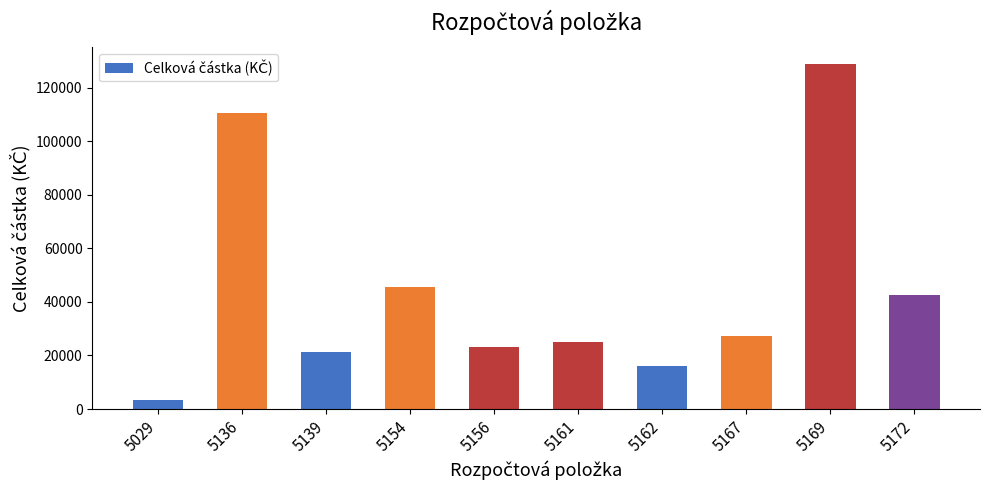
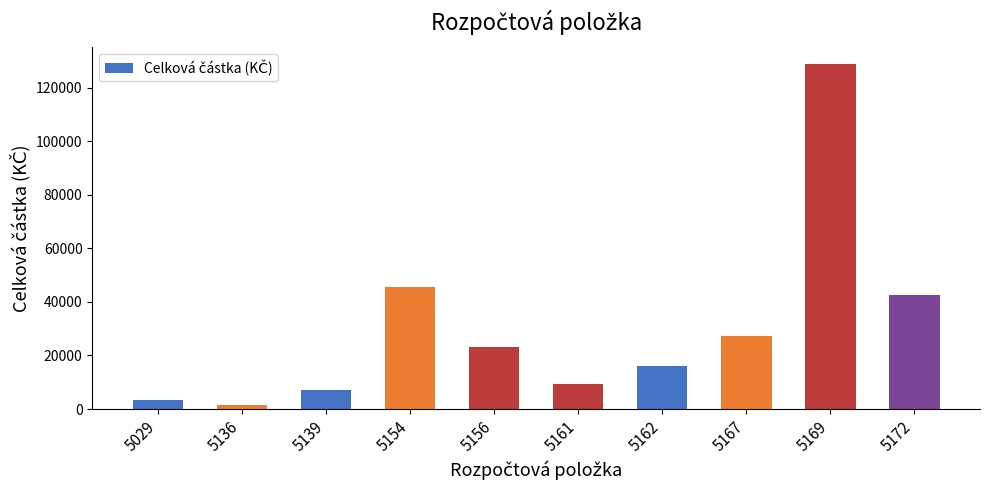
  {
    "5029": 3000,
-   "5136": 110000,
-   "5139": 21000,
+   "5136": 1000,
+   "5139": 7000,
    "5154": 46000,
    "5156": 23000,
-   "5161": 25000,
+   "5161": 9000,
    "5162": 16000,
    "5167": 27000,
    "5169": 129000,
    "5172": 43000
  }
